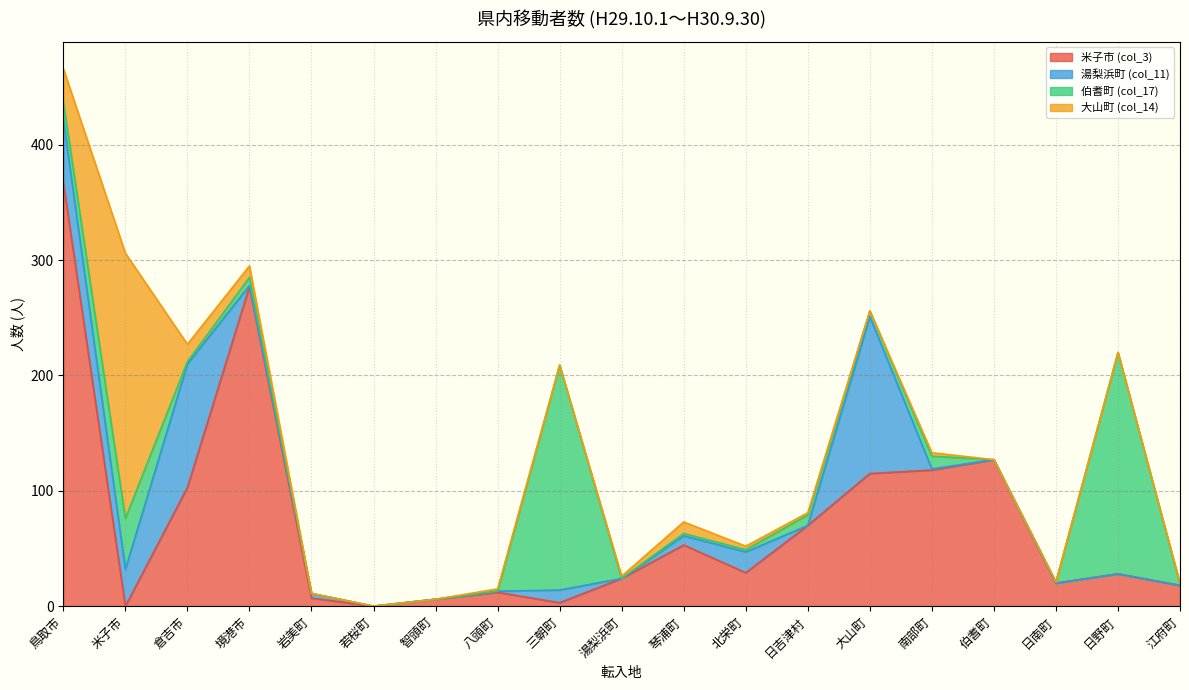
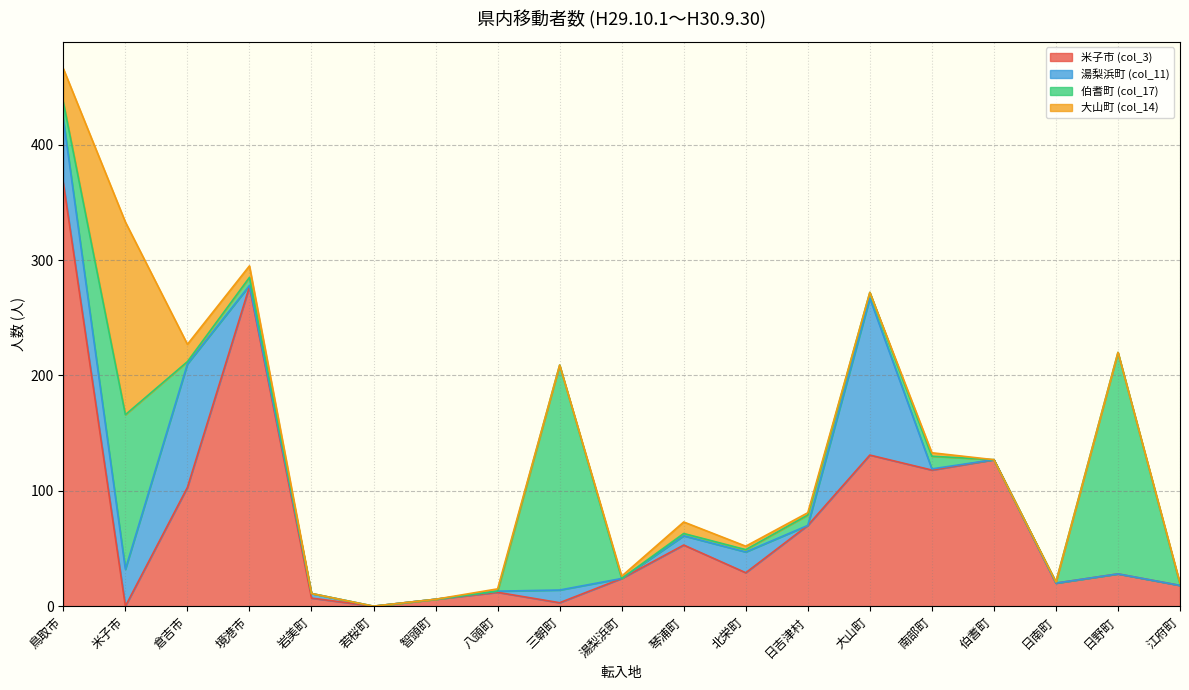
  {
    "米子市 (col_3)": {
      "鳥取市": 367,
      "米子市": 0,
      "倉吉市": 103,
      "岩美町": 7,
      "三朝町": 3,
      "琴浦町": 53,
      "北栄町": 29,
-     "大山町": 115
+     "大山町": 131
    },
    "湯梨浜町 (col_11)": {
      "鳥取市": 55,
      "米子市": 32,
      "三朝町": 11,
      "大山町": 136
    },
    "伯耆町 (col_17)": {
      "鳥取市": 15,
-     "米子市": 44,
+     "米子市": 134,
      "境港市": 7,
      "南部町": 11
    },
    "大山町 (col_14)": {
      "鳥取市": 29,
-     "米子市": 230,
+     "米子市": 167,
      "倉吉市": 15,
      "境港市": 10,
      "琴浦町": 10,
      "北栄町": 3,
      "南部町": 3
    }
  }
